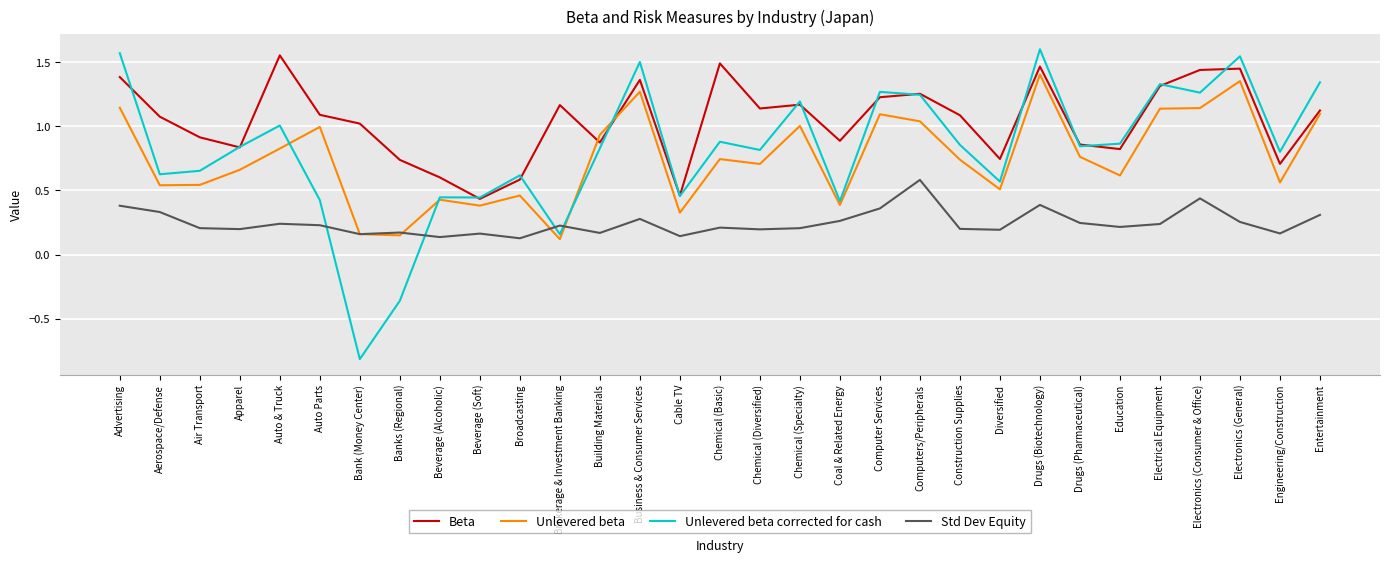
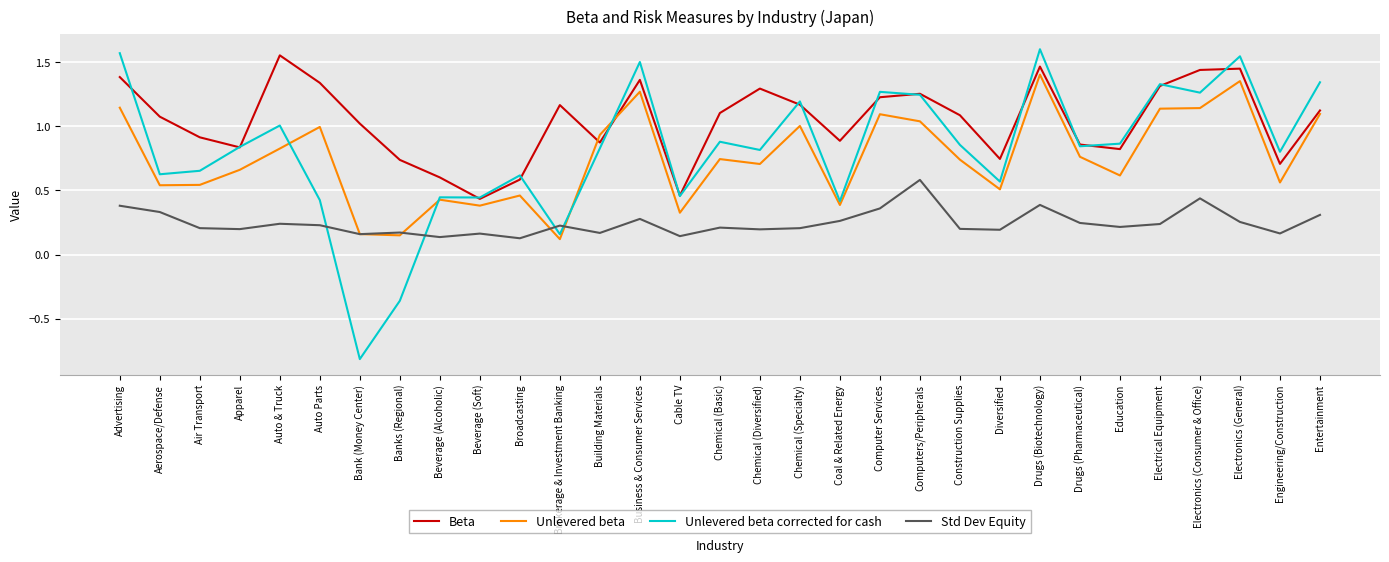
  {
    "Beta": {
      "Advertising": 1.38,
      "Aerospace/Defense": 1.08,
      "Air Transport": 0.91,
      "Auto & Truck": 1.55,
-     "Auto Parts": 1.09,
+     "Auto Parts": 1.34,
      "Bank (Money Center)": 1.02,
      "Banks (Regional)": 0.74,
      "Beverage (Alcoholic)": 0.60,
      "Broadcasting": 0.58,
      "Brokerage & Investment Banking": 1.17,
      "Building Materials": 0.87,
      "Business & Consumer Services": 1.36,
-     "Chemical (Basic)": 1.49,
-     "Chemical (Diversified)": 1.14,
+     "Chemical (Basic)": 1.10,
+     "Chemical (Diversified)": 1.29,
      "Chemical (Specialty)": 1.17,
      "Coal & Related Energy": 0.89,
      "Computer Services": 1.23,
      "Construction Supplies": 1.09,
      "Diversified": 0.75,
      "Drugs (Biotechnology)": 1.47,
      "Education": 0.82,
      "Electronics (Consumer & Office)": 1.44,
      "Electronics (General)": 1.45,
      "Engineering/Construction": 0.71,
      "Entertainment": 1.12
    },
    "Unlevered beta": {
      "Advertising": 1.15,
      "Aerospace/Defense": 0.54,
      "Air Transport": 0.54,
      "Apparel": 0.66,
      "Auto & Truck": 0.83,
      "Auto Parts": 1.00,
      "Banks (Regional)": 0.15,
      "Beverage (Soft)": 0.38,
      "Broadcasting": 0.46,
      "Brokerage & Investment Banking": 0.12,
      "Building Materials": 0.93,
      "Business & Consumer Services": 1.27,
      "Cable TV": 0.33,
      "Chemical (Basic)": 0.74,
      "Chemical (Diversified)": 0.71,
      "Chemical (Specialty)": 1.00,
      "Coal & Related Energy": 0.39,
      "Computer Services": 1.09,
      "Computers/Peripherals": 1.04,
      "Construction Supplies": 0.74,
      "Diversified": 0.51,
      "Drugs (Biotechnology)": 1.40,
      "Drugs (Pharmaceutical)": 0.76,
      "Education": 0.62,
      "Electrical Equipment": 1.14,
      "Electronics (Consumer & Office)": 1.14,
      "Electronics (General)": 1.35,
      "Engineering/Construction": 0.56,
      "Entertainment": 1.10
    },
    "Unlevered beta corrected for cash": {
      "Advertising": 1.57,
      "Aerospace/Defense": 0.63,
      "Air Transport": 0.65,
      "Auto & Truck": 1.01,
      "Auto Parts": 0.42,
      "Bank (Money Center)": -0.81,
      "Banks (Regional)": -0.36,
      "Broadcasting": 0.62,
      "Brokerage & Investment Banking": 0.16,
      "Building Materials": 0.83,
      "Business & Consumer Services": 1.50,
      "Chemical (Basic)": 0.88,
      "Chemical (Diversified)": 0.82,
      "Chemical (Specialty)": 1.19,
      "Coal & Related Energy": 0.42,
      "Computer Services": 1.27,
      "Construction Supplies": 0.86,
      "Diversified": 0.57,
      "Drugs (Biotechnology)": 1.60,
      "Education": 0.86,
      "Electronics (Consumer & Office)": 1.26,
      "Electronics (General)": 1.55,
      "Engineering/Construction": 0.80,
      "Entertainment": 1.34
    },
    "Std Dev Equity": {
      "Advertising": 0.38,
      "Aerospace/Defense": 0.33,
      "Air Transport": 0.21,
      "Apparel": 0.20,
      "Auto & Truck": 0.24,
      "Auto Parts": 0.23,
      "Banks (Regional)": 0.17,
      "Beverage (Alcoholic)": 0.14,
      "Beverage (Soft)": 0.16,
      "Broadcasting": 0.13,
      "Brokerage & Investment Banking": 0.23,
      "Building Materials": 0.17,
      "Business & Consumer Services": 0.28,
      "Cable TV": 0.14,
      "Chemical (Basic)": 0.21,
      "Chemical (Diversified)": 0.20,
      "Chemical (Specialty)": 0.21,
      "Coal & Related Energy": 0.26,
      "Computer Services": 0.36,
      "Computers/Peripherals": 0.58,
      "Construction Supplies": 0.20,
      "Diversified": 0.19,
      "Drugs (Biotechnology)": 0.39,
      "Drugs (Pharmaceutical)": 0.25,
      "Education": 0.22,
      "Electrical Equipment": 0.24,
      "Electronics (Consumer & Office)": 0.44,
      "Electronics (General)": 0.25,
      "Engineering/Construction": 0.17,
      "Entertainment": 0.31
    }
  }
